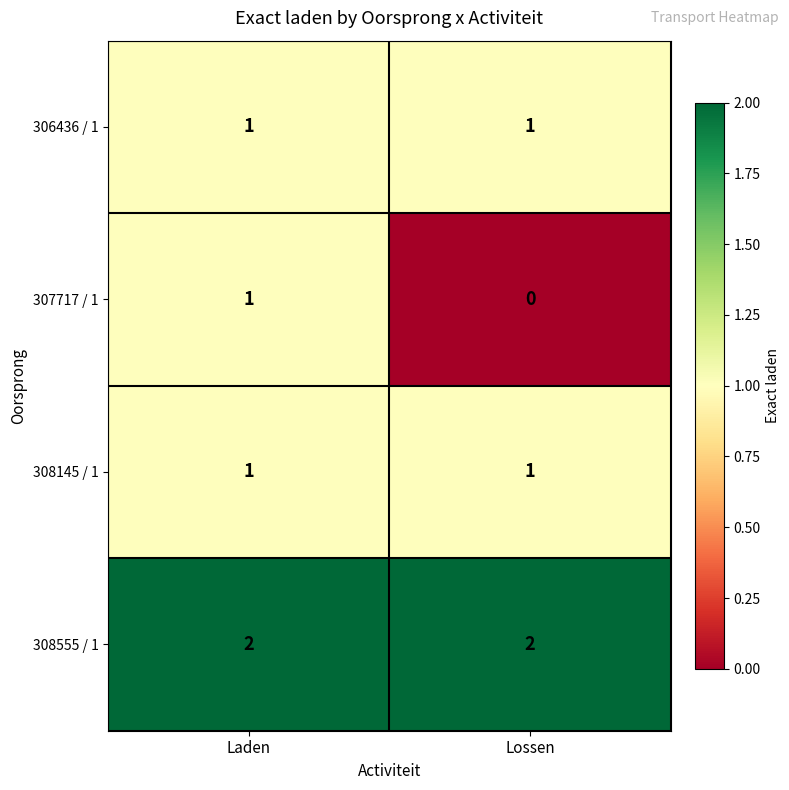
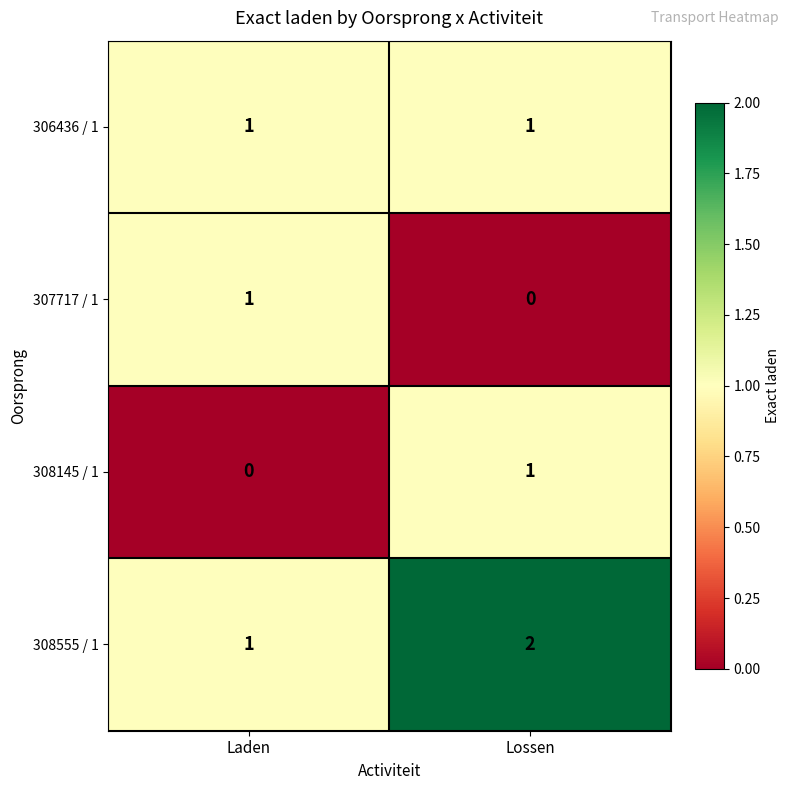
  {
    "306436 / 1": {
      "Laden": 1,
      "Lossen": 1
    },
    "307717 / 1": {
      "Laden": 1,
      "Lossen": 0
    },
    "308145 / 1": {
-     "Laden": 1,
+     "Laden": 0,
      "Lossen": 1
    },
    "308555 / 1": {
-     "Laden": 2,
+     "Laden": 1,
      "Lossen": 2
    }
  }
